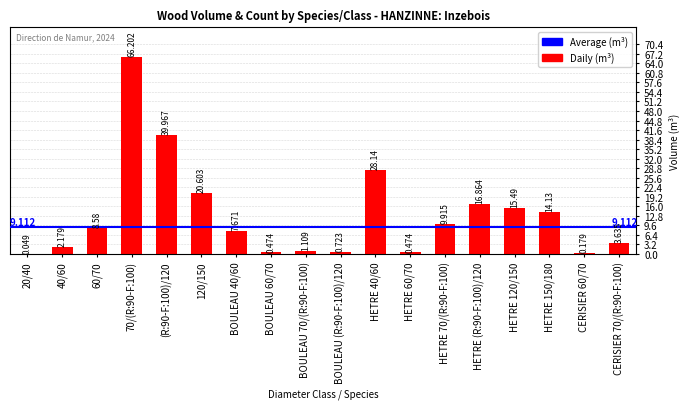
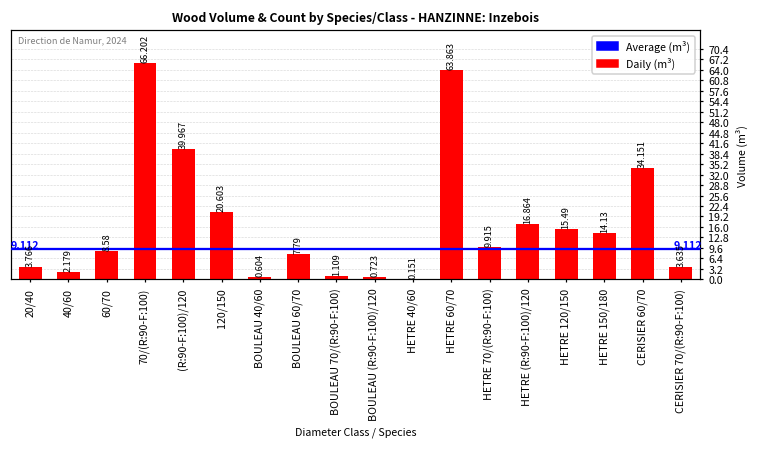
  {
-   "20/40": 0.049,
+   "20/40": 3.766,
    "40/60": 2.179,
    "60/70": 8.58,
    "70/(R:90-F:100)": 66.202,
    "(R:90-F:100)/120": 39.967,
    "120/150": 20.603,
-   "BOULEAU 40/60": 7.671,
-   "BOULEAU 60/70": 0.474,
+   "BOULEAU 40/60": 0.604,
+   "BOULEAU 60/70": 7.79,
    "BOULEAU 70/(R:90-F:100)": 1.109,
    "BOULEAU (R:90-F:100)/120": 0.723,
-   "HETRE 40/60": 28.14,
-   "HETRE 60/70": 0.474,
+   "HETRE 40/60": 0.151,
+   "HETRE 60/70": 63.863,
    "HETRE 70/(R:90-F:100)": 9.915,
    "HETRE (R:90-F:100)/120": 16.864,
    "HETRE 120/150": 15.49,
    "HETRE 150/180": 14.13,
-   "CERISIER 60/70": 0.179
+   "CERISIER 60/70": 34.151
  }
